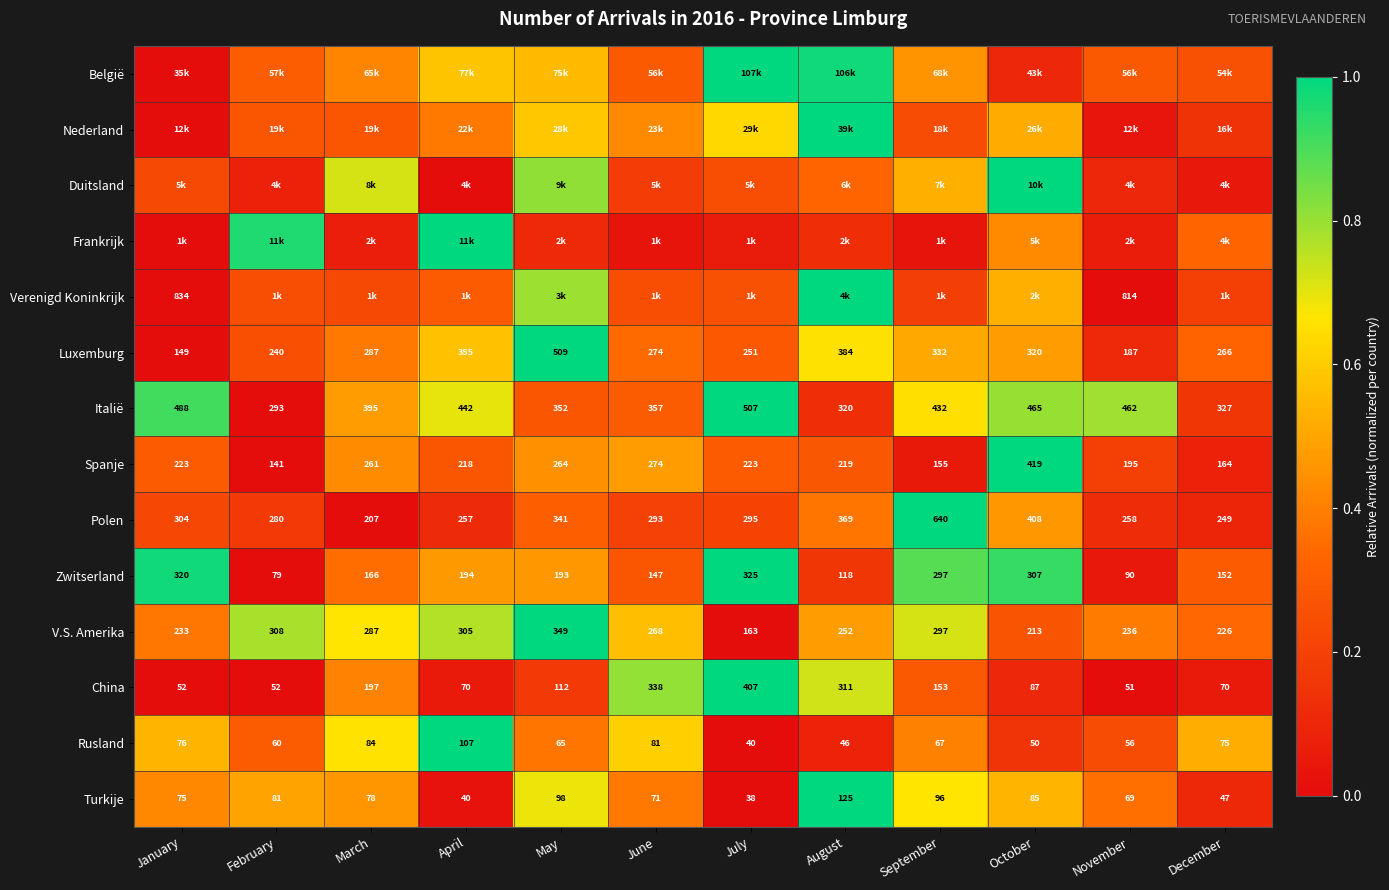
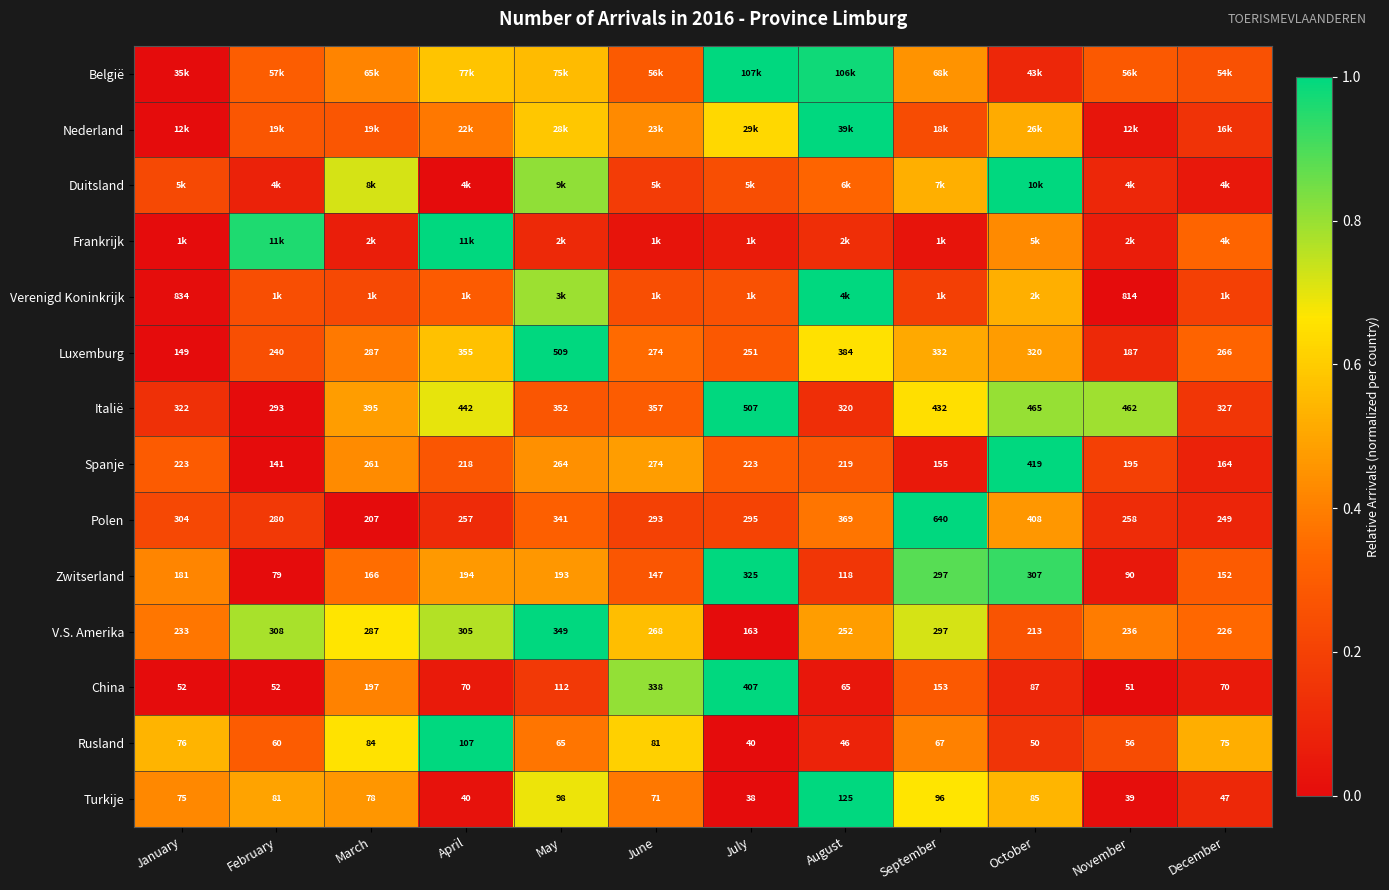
  {
    "België": {
      "January": "35k",
      "February": "57k",
      "March": "65k",
      "April": "77k",
      "May": "75k",
      "June": "56k",
      "July": "107k",
      "August": "106k",
      "September": "68k",
      "October": "43k",
      "November": "56k",
      "December": "54k"
    },
    "Nederland": {
      "January": "12k",
      "February": "19k",
      "March": "19k",
      "April": "22k",
      "May": "28k",
      "June": "23k",
      "July": "29k",
      "August": "39k",
      "September": "18k",
      "October": "26k",
      "November": "12k",
      "December": "16k"
    },
    "Duitsland": {
      "January": "5k",
      "February": "4k",
      "March": "8k",
      "April": "4k",
      "May": "9k",
      "June": "5k",
      "July": "5k",
      "August": "6k",
      "September": "7k",
      "October": "10k",
      "November": "4k",
      "December": "4k"
    },
    "Frankrijk": {
      "January": "1k",
      "February": "11k",
      "March": "2k",
      "April": "11k",
      "May": "2k",
      "June": "1k",
      "July": "1k",
      "August": "2k",
      "September": "1k",
      "October": "5k",
      "November": "2k",
      "December": "4k"
    },
    "Verenigd Koninkrijk": {
      "January": "834",
      "February": "1k",
      "March": "1k",
      "April": "1k",
      "May": "3k",
      "June": "1k",
      "July": "1k",
      "August": "4k",
      "September": "1k",
      "October": "2k",
      "November": "814",
      "December": "1k"
    },
    "Luxemburg": {
      "January": "149",
      "February": "240",
      "March": "287",
      "April": "355",
      "May": "509",
      "June": "274",
      "July": "251",
      "August": "384",
      "September": "332",
      "October": "320",
      "November": "187",
      "December": "266"
    },
    "Italië": {
-     "January": "488",
+     "January": "322",
      "February": "293",
      "March": "395",
      "April": "442",
      "May": "352",
      "June": "357",
      "July": "507",
      "August": "320",
      "September": "432",
      "October": "465",
      "November": "462",
      "December": "327"
    },
    "Spanje": {
      "January": "223",
      "February": "141",
      "March": "261",
      "April": "218",
      "May": "264",
      "June": "274",
      "July": "223",
      "August": "219",
      "September": "155",
      "October": "419",
      "November": "195",
      "December": "164"
    },
    "Polen": {
      "January": "304",
      "February": "280",
      "March": "207",
      "April": "257",
      "May": "341",
      "June": "293",
      "July": "295",
      "August": "369",
      "September": "640",
      "October": "408",
      "November": "258",
      "December": "249"
    },
    "Zwitserland": {
-     "January": "320",
+     "January": "181",
      "February": "79",
      "March": "166",
      "April": "194",
      "May": "193",
      "June": "147",
      "July": "325",
      "August": "118",
      "September": "297",
      "October": "307",
      "November": "90",
      "December": "152"
    },
    "V.S. Amerika": {
      "January": "233",
      "February": "308",
      "March": "287",
      "April": "305",
      "May": "349",
      "June": "268",
      "July": "163",
      "August": "252",
      "September": "297",
      "October": "213",
      "November": "236",
      "December": "226"
    },
    "China": {
      "January": "52",
      "February": "52",
      "March": "197",
      "April": "70",
      "May": "112",
      "June": "338",
      "July": "407",
-     "August": "311",
+     "August": "65",
      "September": "153",
      "October": "87",
      "November": "51",
      "December": "70"
    },
    "Rusland": {
      "January": "76",
      "February": "60",
      "March": "84",
      "April": "107",
      "May": "65",
      "June": "81",
      "July": "40",
      "August": "46",
      "September": "67",
      "October": "50",
      "November": "56",
      "December": "75"
    },
    "Turkije": {
      "January": "75",
      "February": "81",
      "March": "78",
      "April": "40",
      "May": "98",
      "June": "71",
      "July": "38",
      "August": "125",
      "September": "96",
      "October": "85",
-     "November": "69",
+     "November": "39",
      "December": "47"
    }
  }
